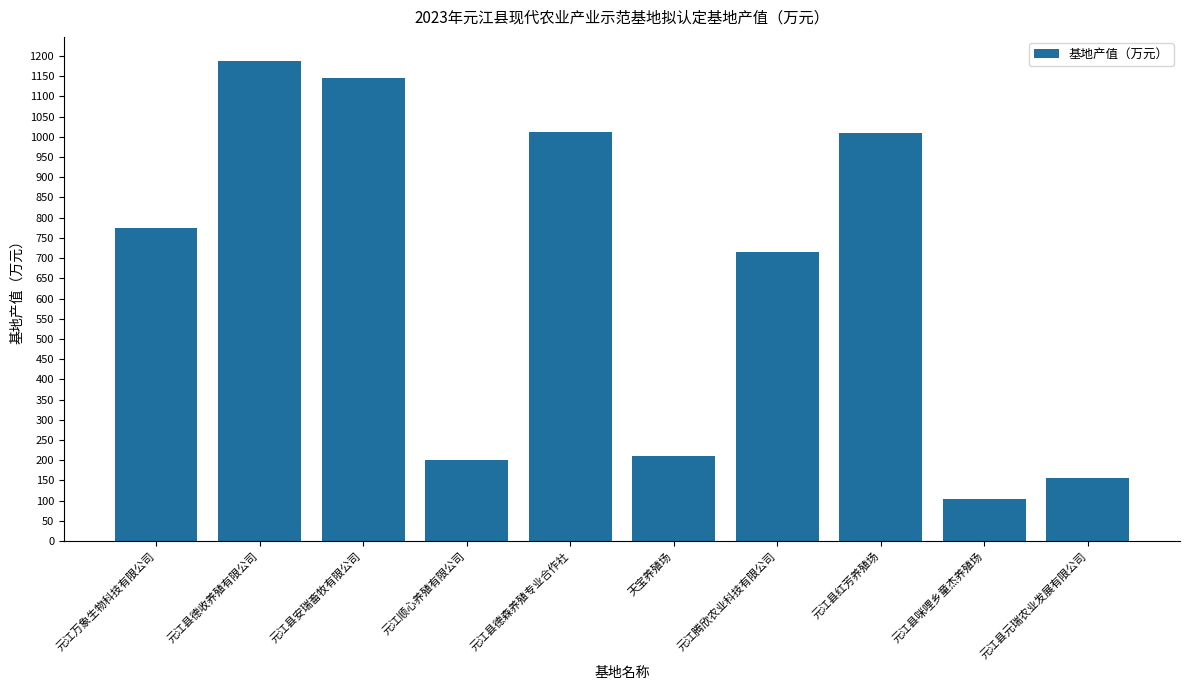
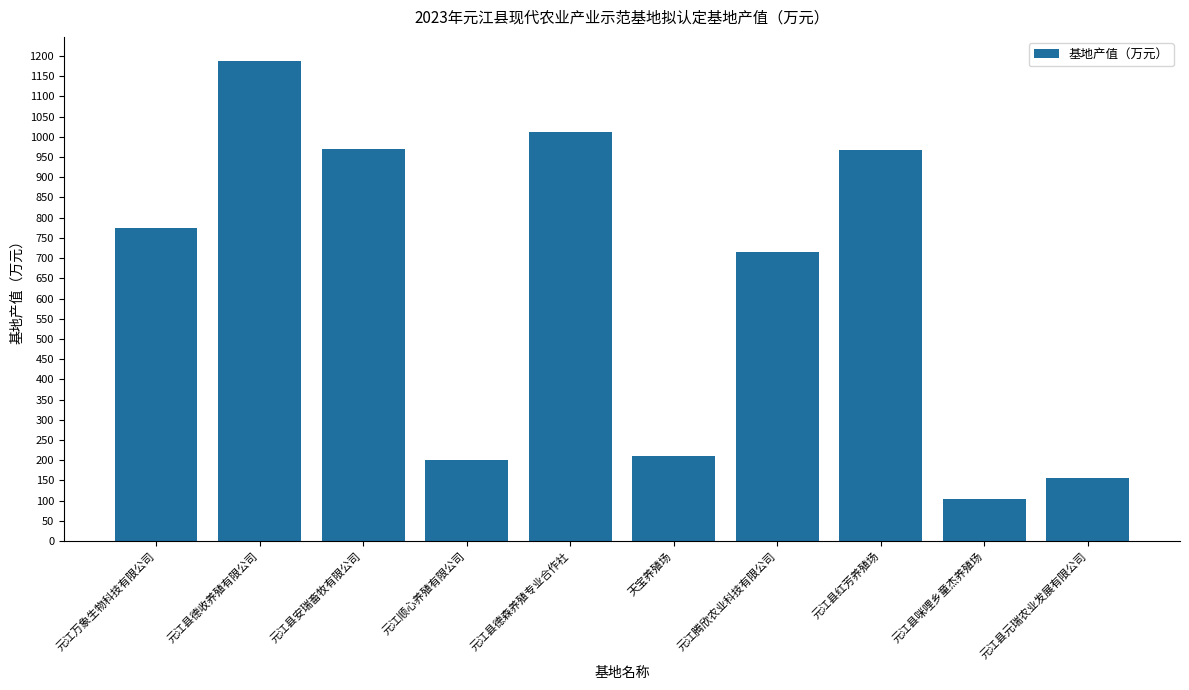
  {
    "元江万象生物科技有限公司": 780,
    "元江县德收养殖有限公司": 1190,
-   "元江县安瑞畜牧有限公司": 1140,
+   "元江县安瑞畜牧有限公司": 970,
    "元江顺心养殖有限公司": 200,
    "元江县德森养殖专业合作社": 1010,
    "天宝养殖场": 210,
    "元江腾欣农业科技有限公司": 720,
-   "元江县红芳养殖场": 1010,
+   "元江县红芳养殖场": 970,
    "元江县咪哩乡童杰养殖场": 100,
    "元江县元瑞农业发展有限公司": 160
  }
